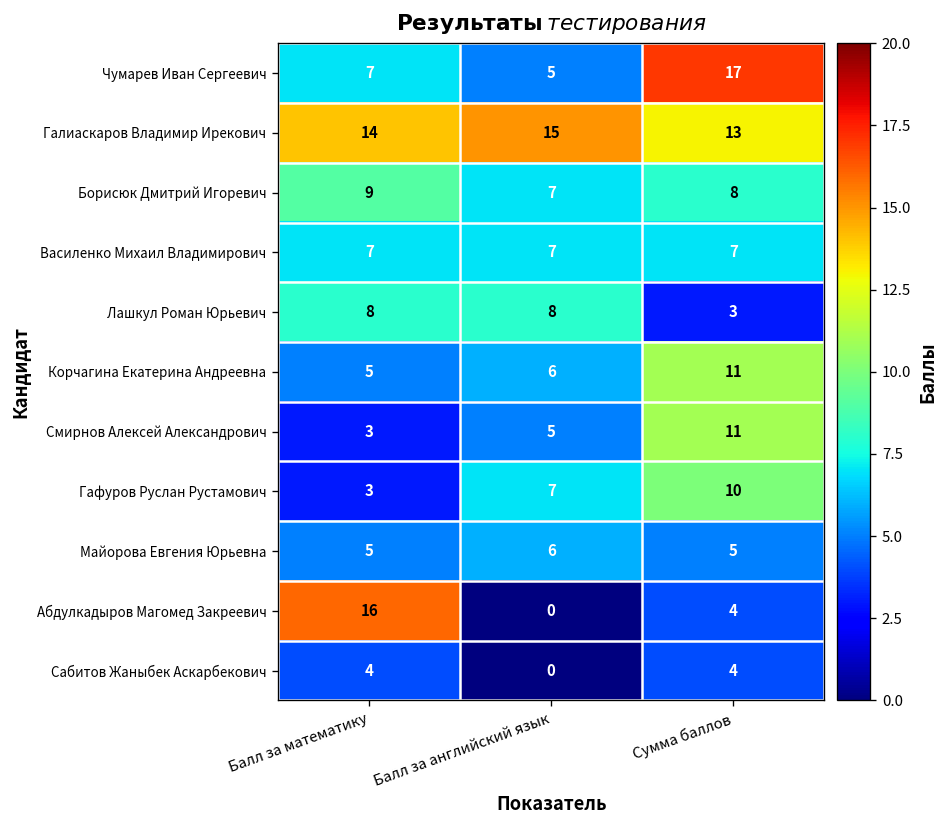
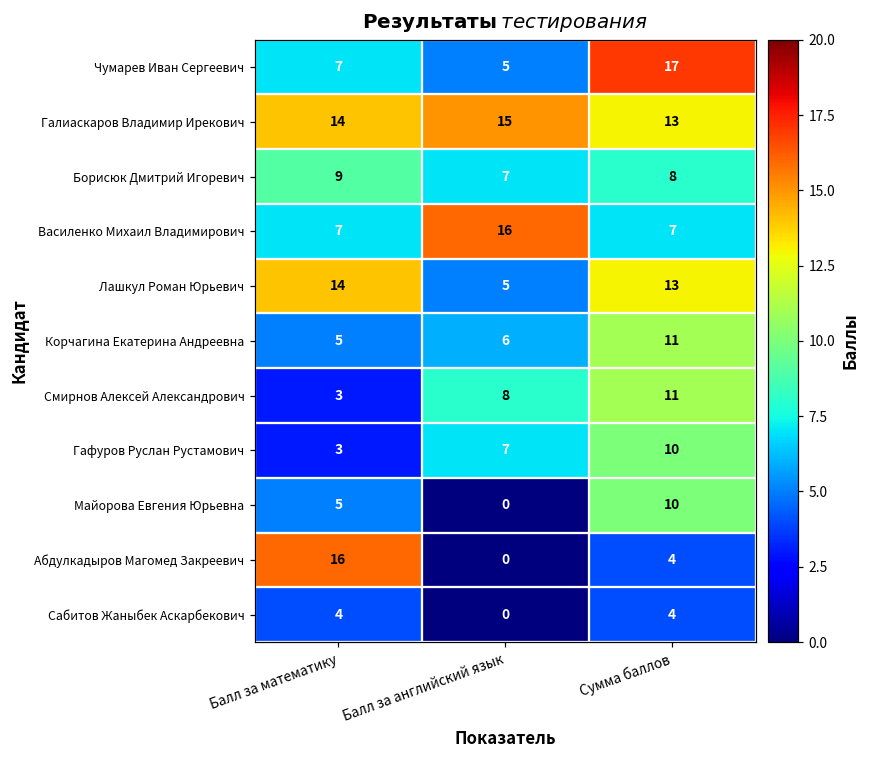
  {
    "Чумарев Иван Сергеевич": {
      "Балл за математику": 7,
      "Балл за английский язык": 5,
      "Сумма баллов": 17
    },
    "Галиаскаров Владимир Ирекович": {
      "Балл за математику": 14,
      "Балл за английский язык": 15,
      "Сумма баллов": 13
    },
    "Борисюк Дмитрий Игоревич": {
      "Балл за математику": 9,
      "Балл за английский язык": 7,
      "Сумма баллов": 8
    },
    "Василенко Михаил Владимирович": {
      "Балл за математику": 7,
-     "Балл за английский язык": 7,
+     "Балл за английский язык": 16,
      "Сумма баллов": 7
    },
    "Лашкул Роман Юрьевич": {
-     "Балл за математику": 8,
-     "Балл за английский язык": 8,
-     "Сумма баллов": 3
+     "Балл за математику": 14,
+     "Балл за английский язык": 5,
+     "Сумма баллов": 13
    },
    "Корчагина Екатерина Андреевна": {
      "Балл за математику": 5,
      "Балл за английский язык": 6,
      "Сумма баллов": 11
    },
    "Смирнов Алексей Александрович": {
      "Балл за математику": 3,
-     "Балл за английский язык": 5,
+     "Балл за английский язык": 8,
      "Сумма баллов": 11
    },
    "Гафуров Руслан Рустамович": {
      "Балл за математику": 3,
      "Балл за английский язык": 7,
      "Сумма баллов": 10
    },
    "Майорова Евгения Юрьевна": {
      "Балл за математику": 5,
-     "Балл за английский язык": 6,
-     "Сумма баллов": 5
+     "Балл за английский язык": 0,
+     "Сумма баллов": 10
    },
    "Абдулкадыров Магомед Закреевич": {
      "Балл за математику": 16,
      "Балл за английский язык": 0,
      "Сумма баллов": 4
    },
    "Сабитов Жаныбек Аскарбекович": {
      "Балл за математику": 4,
      "Балл за английский язык": 0,
      "Сумма баллов": 4
    }
  }
